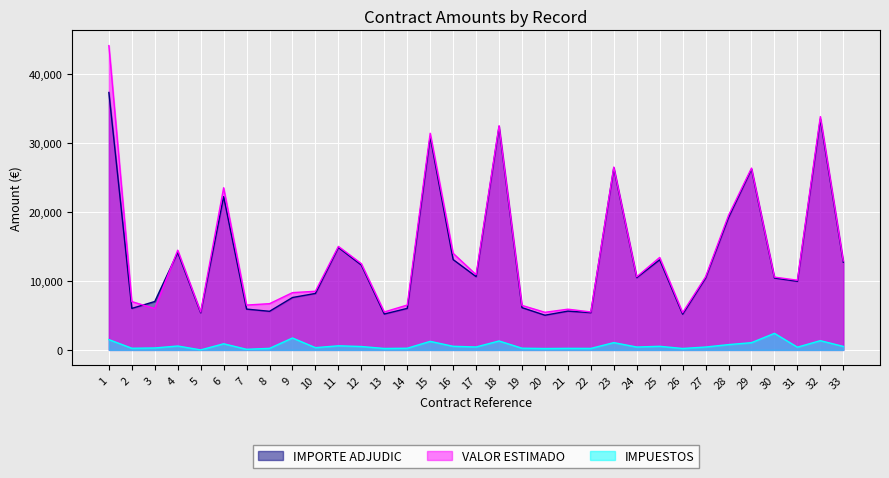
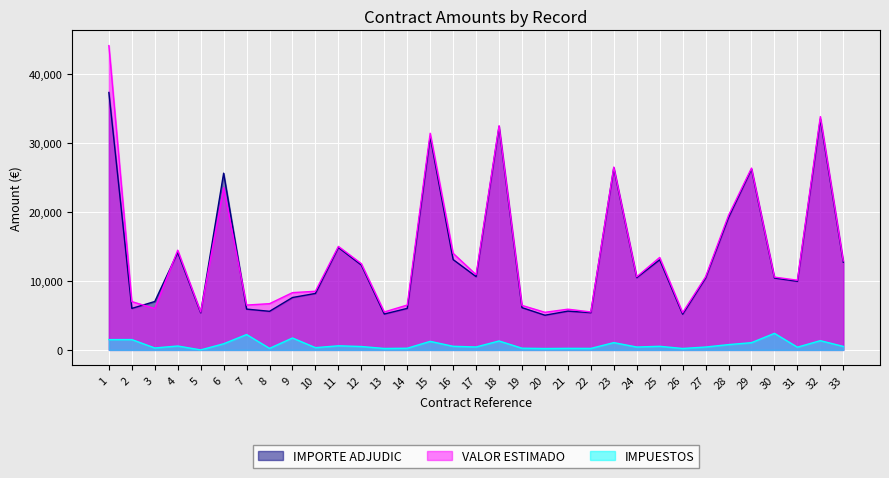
  {
    "IMPORTE ADJUDIC": {
      "1": "37,000",
      "2": "6,000",
      "3": "7,000",
-     "6": "22,000",
+     "6": "26,000",
      "7": "6,000",
      "8": "6,000",
      "9": "8,000",
      "14": "6,000",
      "15": "31,000",
      "16": "13,000",
      "20": "5,000"
    },
    "VALOR ESTIMADO": {
      "1": "44,000",
      "2": "7,000",
      "3": "6,000",
      "6": "24,000",
      "7": "7,000",
      "8": "7,000",
      "9": "8,000",
      "14": "7,000",
      "15": "31,000",
      "16": "14,000",
      "20": "5,000"
    },
    "IMPUESTOS": {
      "1": "1,000",
-     "2": "0",
+     "2": "1,000",
      "3": "0",
      "4": "1,000",
      "5": "0",
      "6": "1,000",
-     "7": "0",
+     "7": "2,000",
      "8": "0",
      "9": "2,000",
      "10": "0",
      "11": "1,000",
      "12": "0",
      "13": "0",
      "14": "0",
      "15": "1,000",
      "16": "1,000",
      "17": "0",
      "18": "1,000",
      "19": "0",
      "20": "0",
      "21": "0",
      "22": "0",
      "23": "1,000",
      "24": "0",
      "25": "1,000",
      "26": "0",
      "27": "0",
      "28": "1,000",
      "29": "1,000",
      "30": "2,000",
      "31": "0",
      "32": "1,000",
      "33": "1,000"
    }
  }
